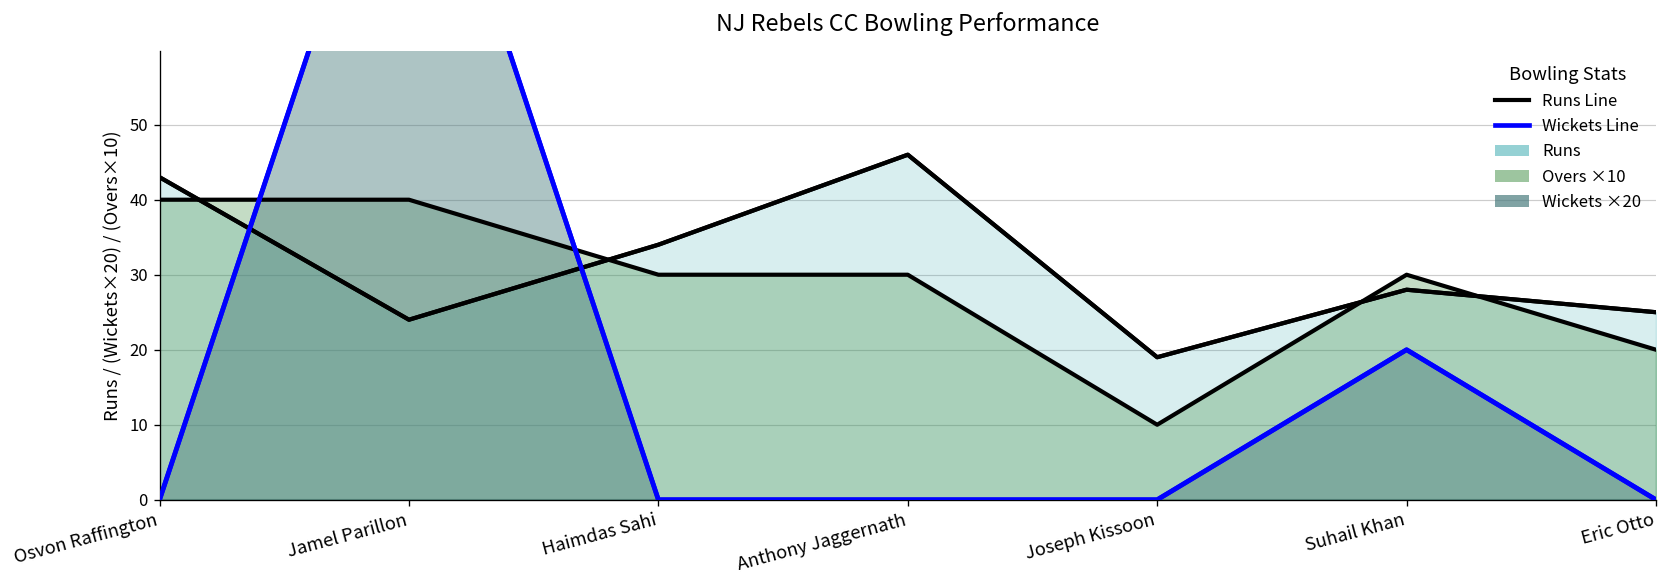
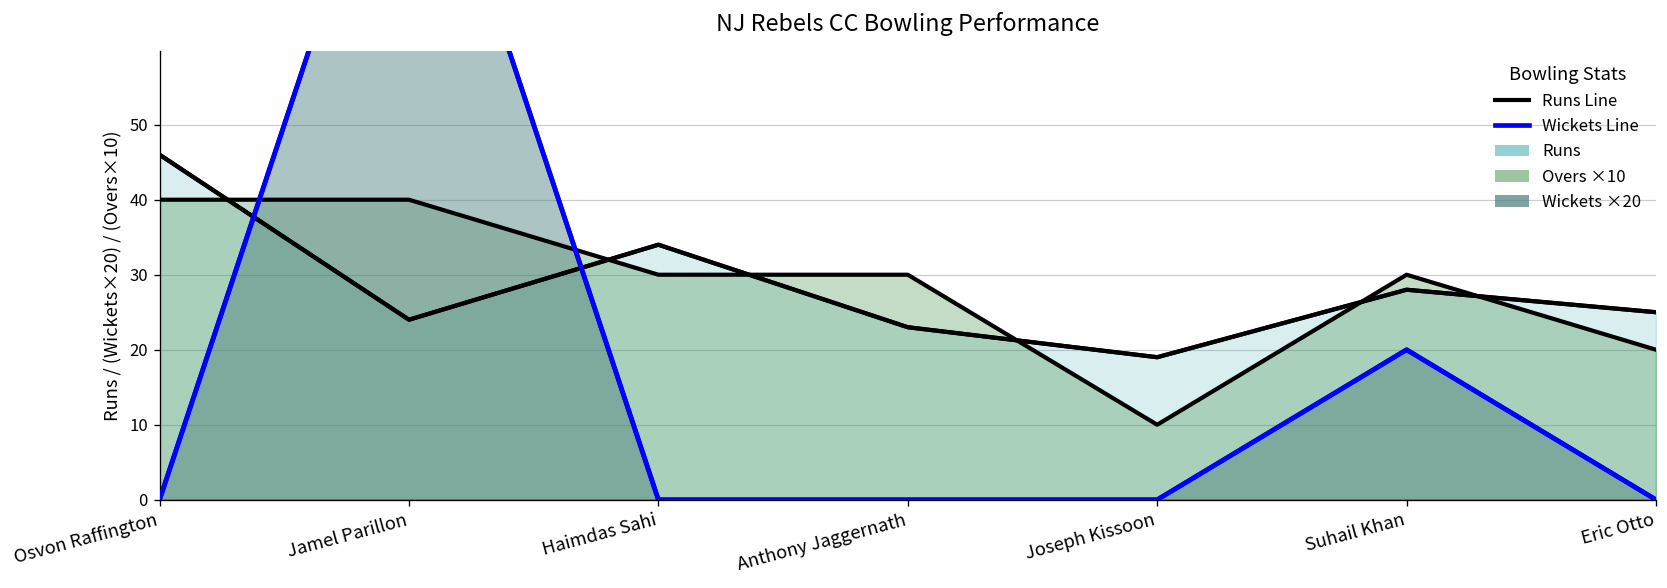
  {
    "Runs": {
-     "Osvon Raffington": 43,
+     "Osvon Raffington": 46,
      "Jamel Parillon": 24,
      "Haimdas Sahi": 34,
-     "Anthony Jaggernath": 46,
+     "Anthony Jaggernath": 23,
      "Joseph Kissoon": 19,
      "Suhail Khan": 28,
      "Eric Otto": 25
    }
  }
